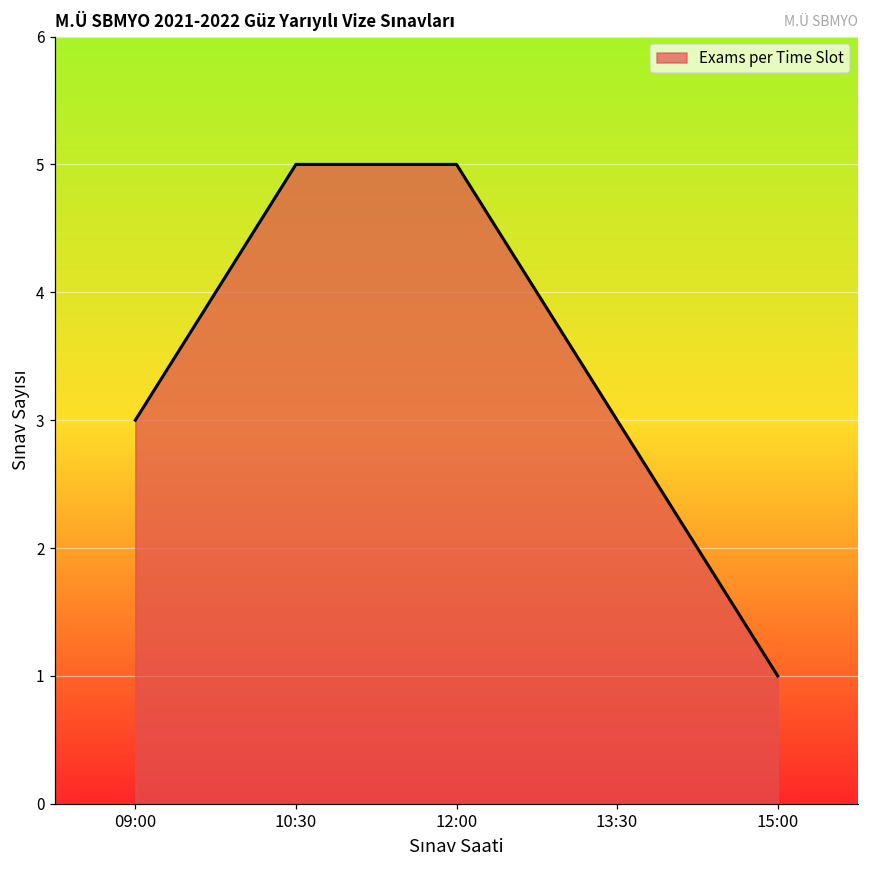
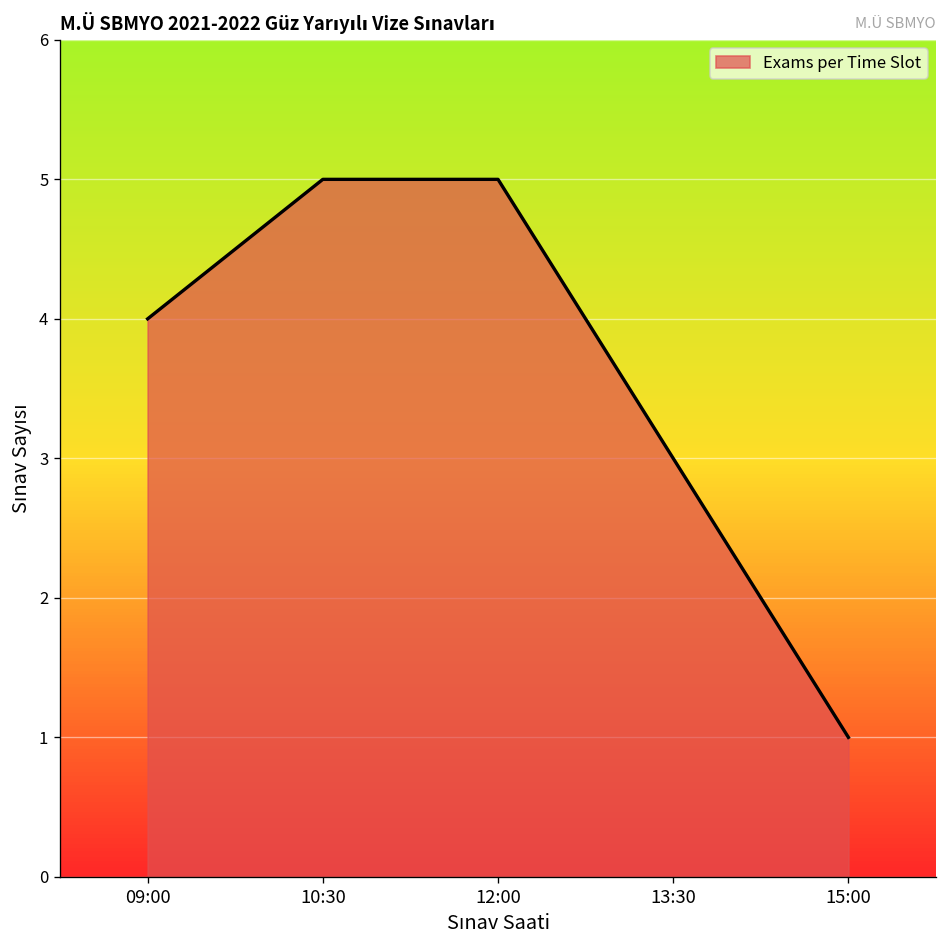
  {
-   "09:00": 3,
+   "09:00": 4,
    "10:30": 5,
    "12:00": 5,
    "13:30": 3,
    "15:00": 1
  }
